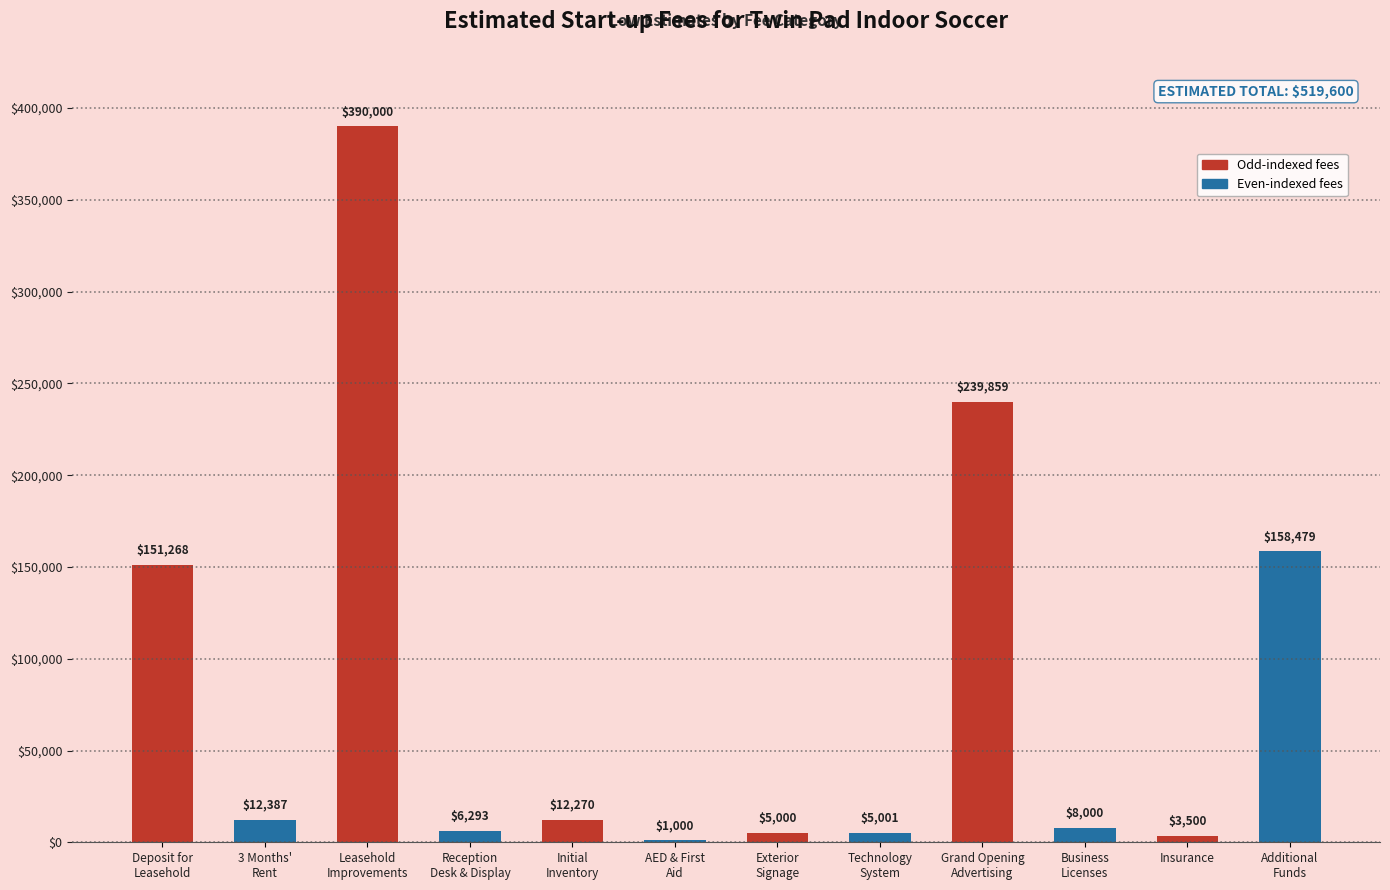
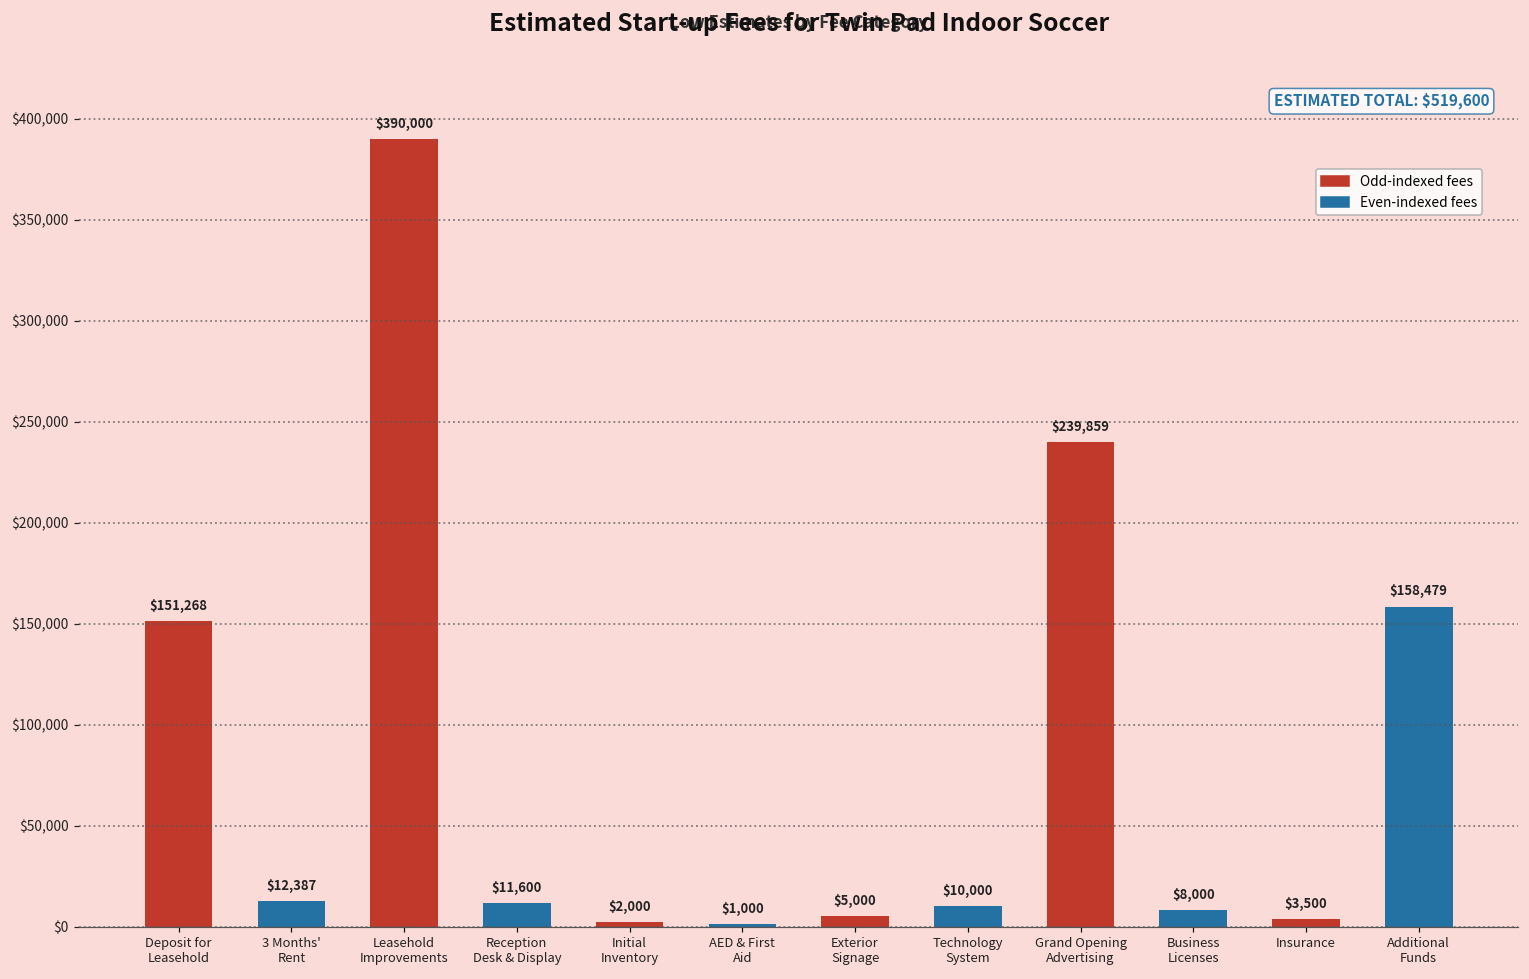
  {
    "Deposit for Leasehold": "$151,268",
    "3 Months' Rent": "$12,387",
    "Leasehold Improvements": "$390,000",
-   "Reception Desk & Display": "$6,293",
-   "Initial Inventory": "$12,270",
+   "Reception Desk & Display": "$11,600",
+   "Initial Inventory": "$2,000",
    "AED & First Aid": "$1,000",
    "Exterior Signage": "$5,000",
-   "Technology System": "$5,001",
+   "Technology System": "$10,000",
    "Grand Opening Advertising": "$239,859",
    "Business Licenses": "$8,000",
    "Insurance": "$3,500",
    "Additional Funds": "$158,479"
  }
